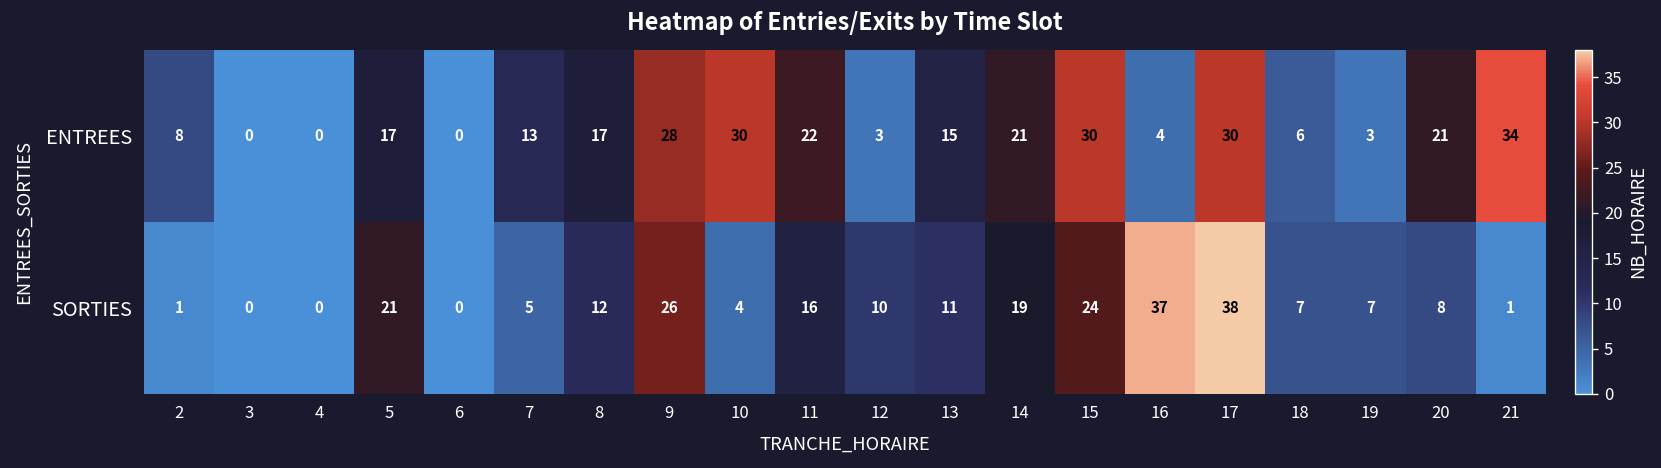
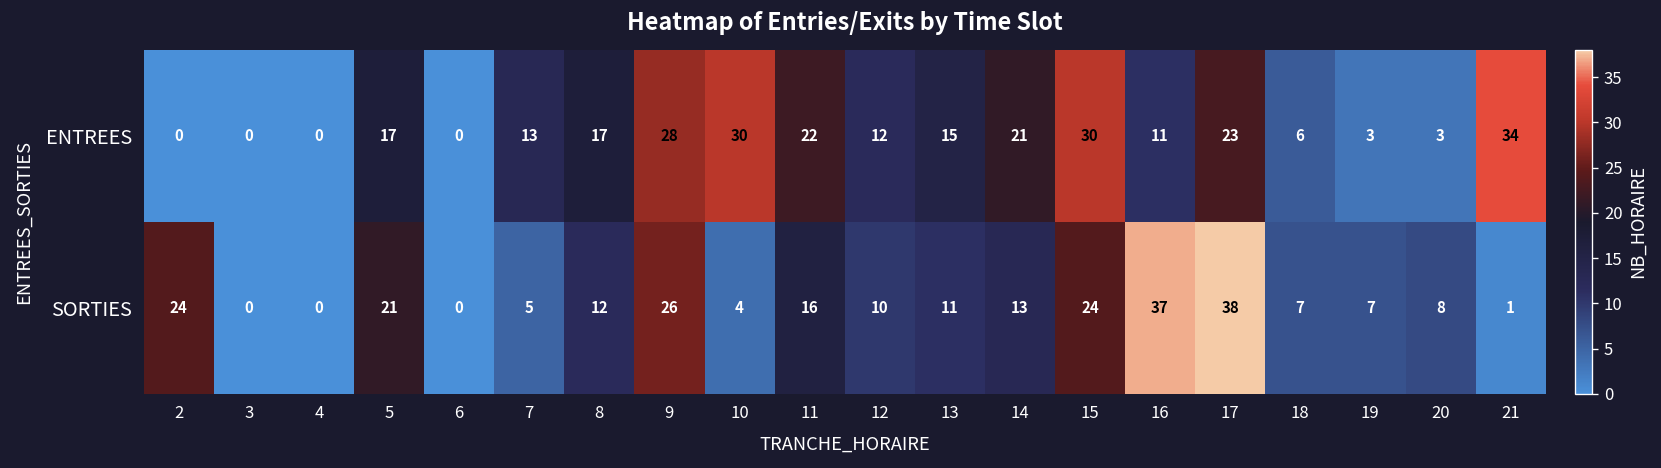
  {
    "ENTREES": {
-     "2": 8,
+     "2": 0,
      "3": 0,
      "4": 0,
      "5": 17,
      "6": 0,
      "7": 13,
      "8": 17,
      "9": 28,
      "10": 30,
      "11": 22,
-     "12": 3,
+     "12": 12,
      "13": 15,
      "14": 21,
      "15": 30,
-     "16": 4,
-     "17": 30,
+     "16": 11,
+     "17": 23,
      "18": 6,
      "19": 3,
-     "20": 21,
+     "20": 3,
      "21": 34
    },
    "SORTIES": {
-     "2": 1,
+     "2": 24,
      "3": 0,
      "4": 0,
      "5": 21,
      "6": 0,
      "7": 5,
      "8": 12,
      "9": 26,
      "10": 4,
      "11": 16,
      "12": 10,
      "13": 11,
-     "14": 19,
+     "14": 13,
      "15": 24,
      "16": 37,
      "17": 38,
      "18": 7,
      "19": 7,
      "20": 8,
      "21": 1
    }
  }
